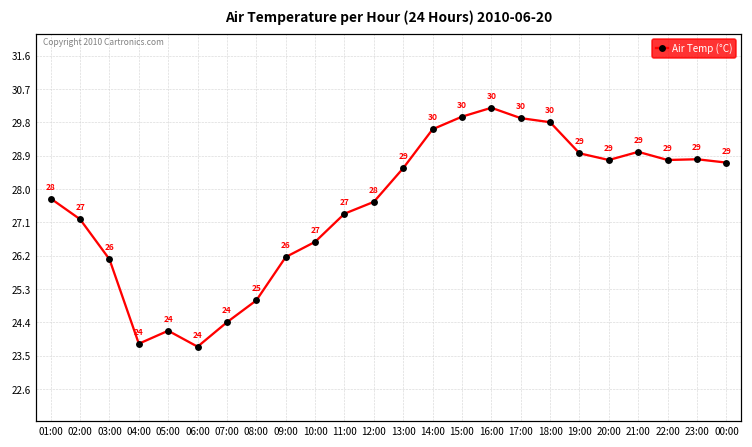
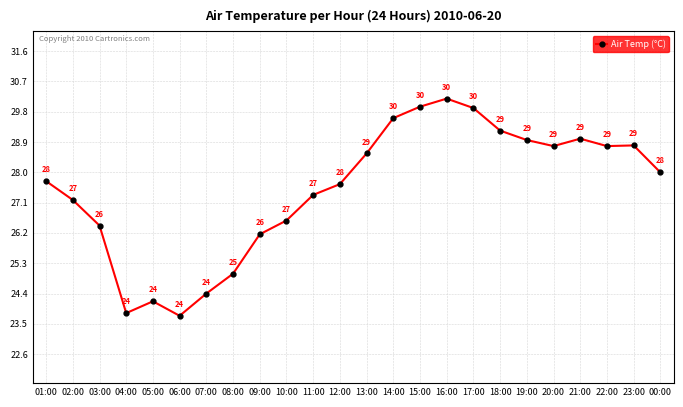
  {
    "01:00": 28,
    "02:00": 27,
-   "03:00": 26.1,
+   "03:00": 26.4,
    "04:00": 24,
    "05:00": 24,
    "06:00": 24,
    "07:00": 24,
    "08:00": 25,
    "09:00": 26,
    "10:00": 27,
    "11:00": 27,
    "12:00": 28,
    "13:00": 29,
    "14:00": 30,
    "15:00": 30,
    "16:00": 30,
    "17:00": 30,
-   "18:00": 30,
+   "18:00": 29,
    "19:00": 29,
    "20:00": 29,
    "21:00": 29,
    "22:00": 29,
    "23:00": 29,
-   "00:00": 29
+   "00:00": 28
  }
